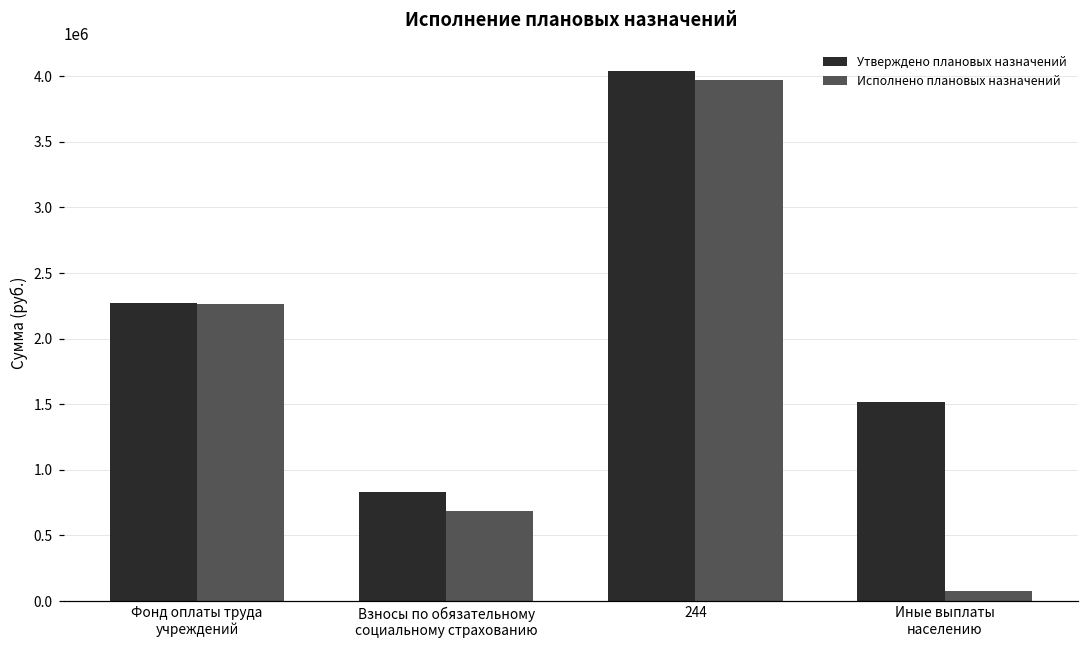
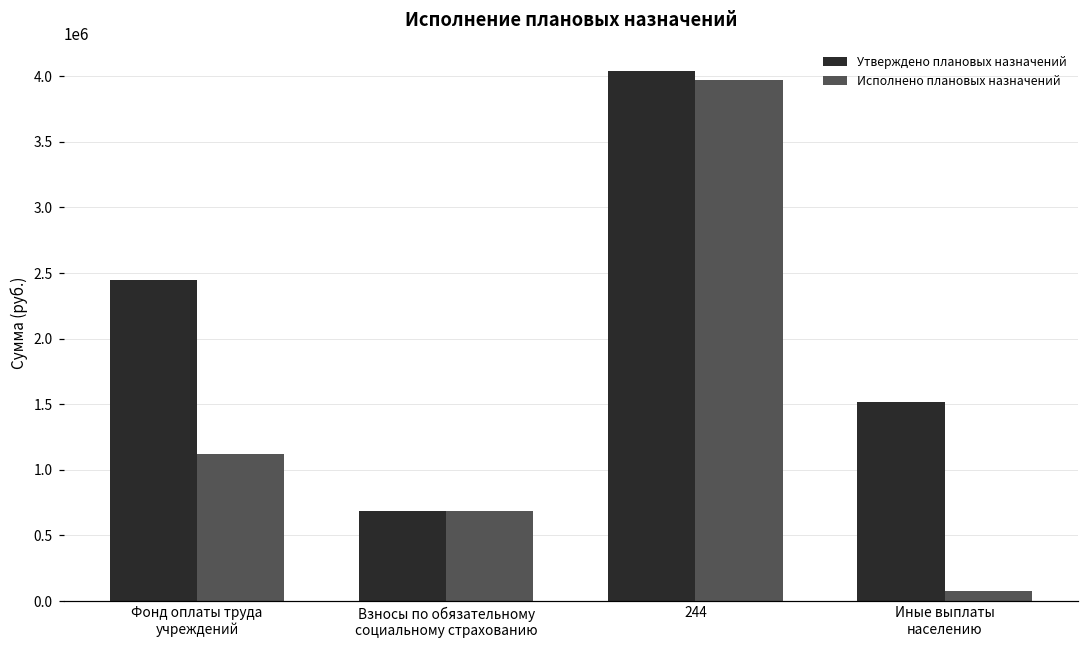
  {
    "Утверждено плановых назначений": {
-     "Фонд оплаты труда учреждений": 2270000,
-     "Взносы по обязательному социальному страхованию": 830000,
+     "Фонд оплаты труда учреждений": 2450000,
+     "Взносы по обязательному социальному страхованию": 690000,
      "244": 4040000,
      "Иные выплаты населению": 1510000
    },
    "Исполнено плановых назначений": {
-     "Фонд оплаты труда учреждений": 2260000,
+     "Фонд оплаты труда учреждений": 1120000,
      "Взносы по обязательному социальному страхованию": 680000,
      "244": 3970000,
      "Иные выплаты населению": 80000
    }
  }
